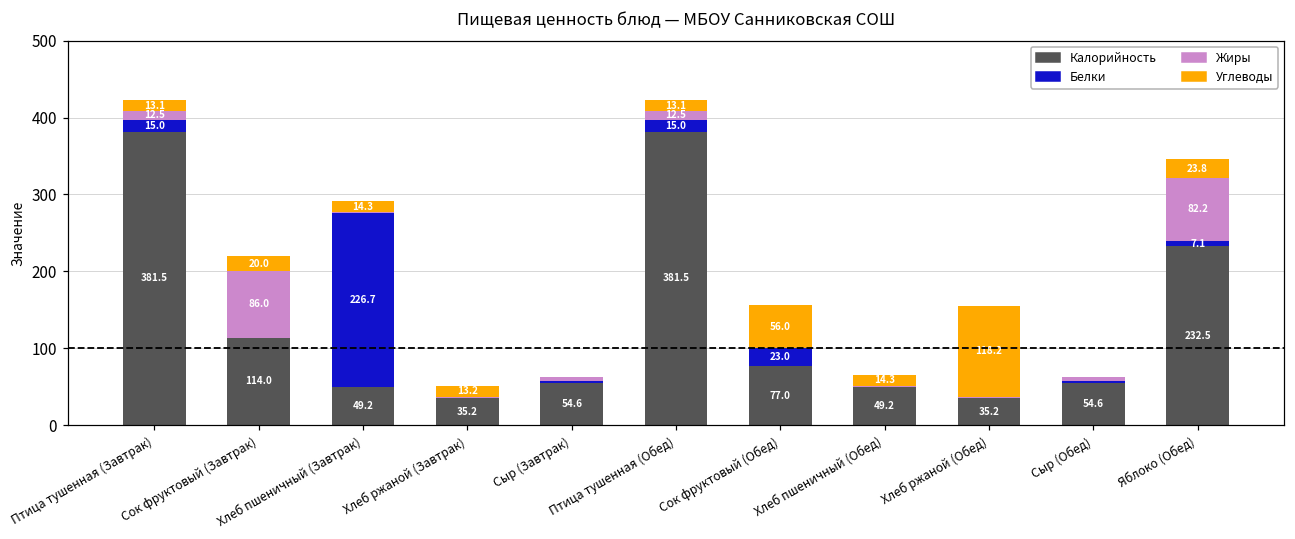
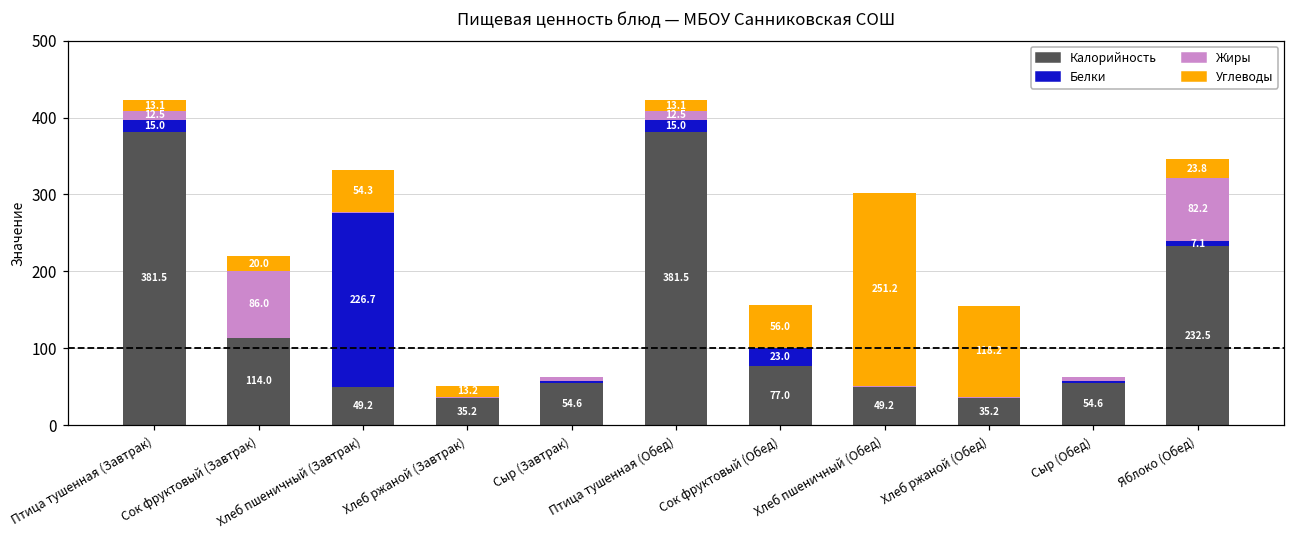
  {
    "Калорийность": {
      "Птица тушенная (Завтрак)": 381.5,
      "Сок фруктовый (Завтрак)": 114.0,
      "Хлеб пшеничный (Завтрак)": 49.2,
      "Хлеб ржаной (Завтрак)": 35.2,
      "Сыр (Завтрак)": 54.6,
      "Птица тушенная (Обед)": 381.5,
      "Сок фруктовый (Обед)": 77.0,
      "Хлеб пшеничный (Обед)": 49.2,
      "Хлеб ржаной (Обед)": 35.2,
      "Сыр (Обед)": 54.6,
      "Яблоко (Обед)": 232.5
    },
    "Белки": {
      "Птица тушенная (Завтрак)": 15.0,
      "Хлеб пшеничный (Завтрак)": 226.7,
      "Птица тушенная (Обед)": 15.0,
      "Сок фруктовый (Обед)": 23.0,
      "Яблоко (Обед)": 7.1
    },
    "Жиры": {
      "Птица тушенная (Завтрак)": 12.5,
      "Сок фруктовый (Завтрак)": 86.0,
      "Птица тушенная (Обед)": 12.5,
      "Яблоко (Обед)": 82.2
    },
    "Углеводы": {
      "Птица тушенная (Завтрак)": 13.1,
      "Сок фруктовый (Завтрак)": 20.0,
-     "Хлеб пшеничный (Завтрак)": 14.3,
+     "Хлеб пшеничный (Завтрак)": 54.3,
      "Хлеб ржаной (Завтрак)": 13.2,
      "Птица тушенная (Обед)": 13.1,
      "Сок фруктовый (Обед)": 56.0,
-     "Хлеб пшеничный (Обед)": 14.3,
+     "Хлеб пшеничный (Обед)": 251.2,
      "Хлеб ржаной (Обед)": 118.2,
      "Яблоко (Обед)": 23.8
    }
  }
